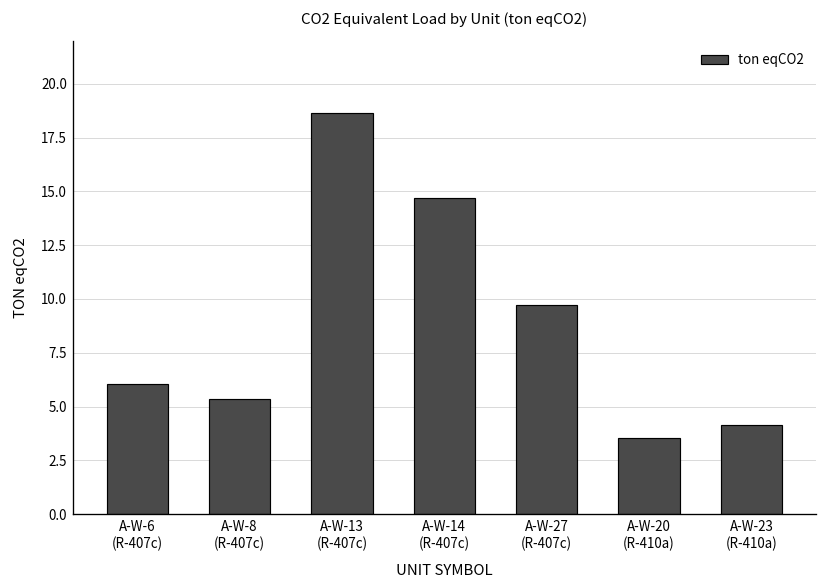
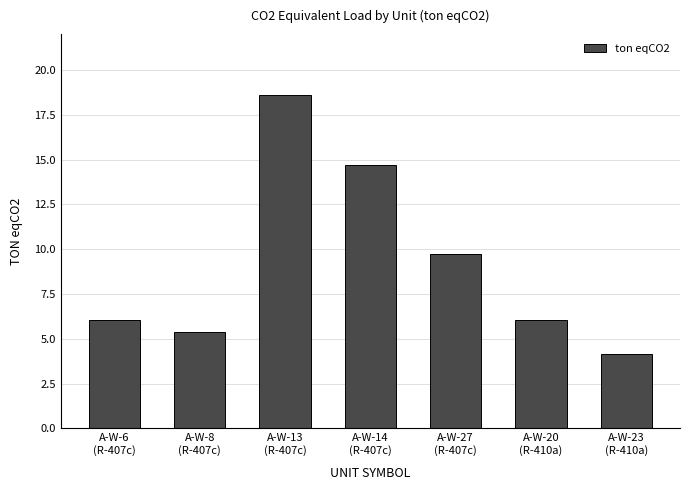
  {
    "A-W-6 (R-407c)": 6.0,
    "A-W-8 (R-407c)": 5.4,
    "A-W-13 (R-407c)": 18.6,
    "A-W-14 (R-407c)": 14.7,
    "A-W-27 (R-407c)": 9.7,
-   "A-W-20 (R-410a)": 3.5,
+   "A-W-20 (R-410a)": 6.1,
    "A-W-23 (R-410a)": 4.1
  }
